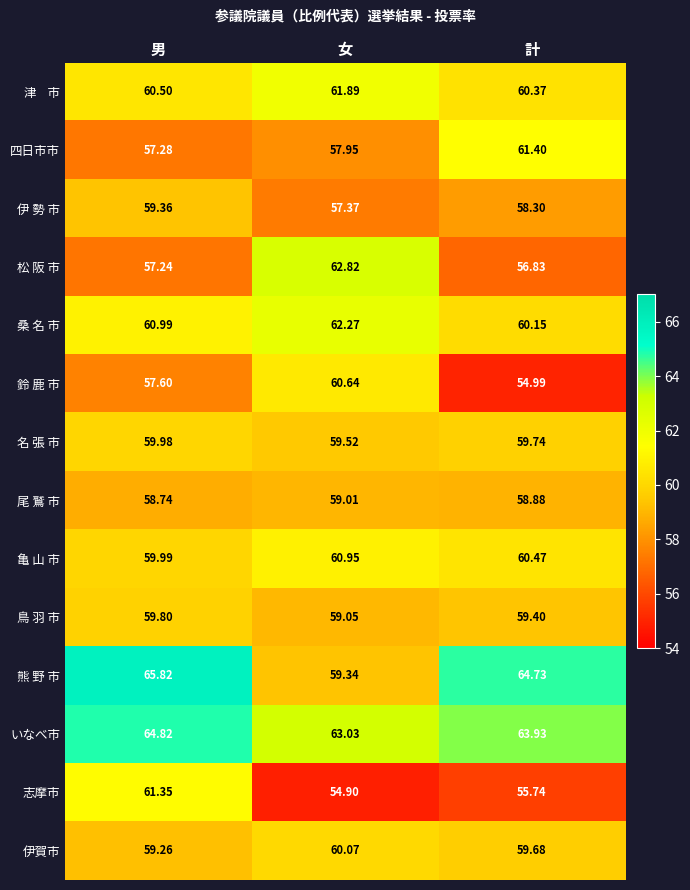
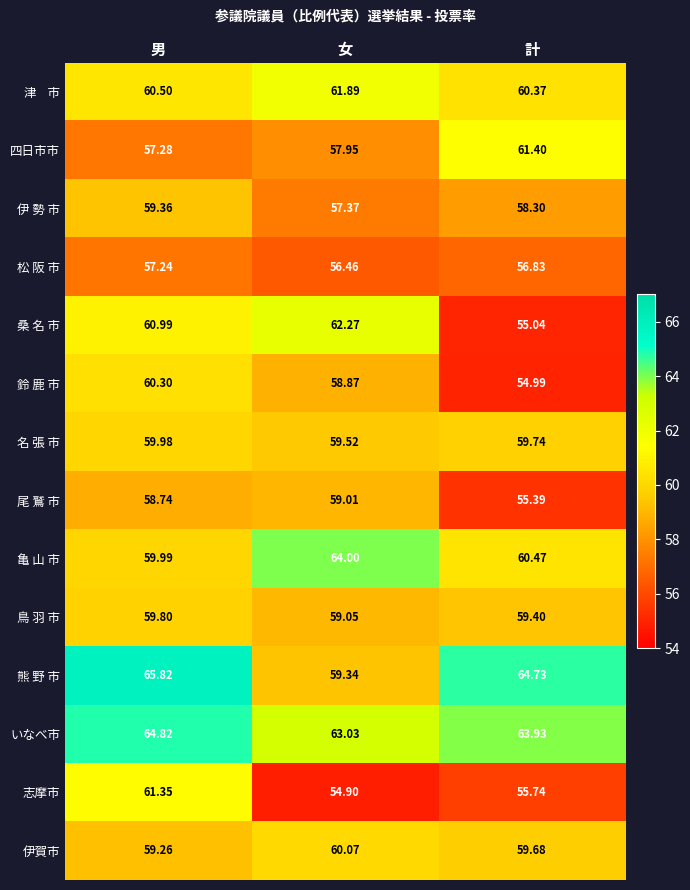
  {
    "津 市": {
      "男": 60.50,
      "女": 61.89,
      "計": 60.37
    },
    "四日市市": {
      "男": 57.28,
      "女": 57.95,
      "計": 61.40
    },
    "伊 勢 市": {
      "男": 59.36,
      "女": 57.37,
      "計": 58.30
    },
    "松 阪 市": {
      "男": 57.24,
-     "女": 62.82,
+     "女": 56.46,
      "計": 56.83
    },
    "桑 名 市": {
      "男": 60.99,
      "女": 62.27,
-     "計": 60.15
+     "計": 55.04
    },
    "鈴 鹿 市": {
-     "男": 57.60,
-     "女": 60.64,
+     "男": 60.30,
+     "女": 58.87,
      "計": 54.99
    },
    "名 張 市": {
      "男": 59.98,
      "女": 59.52,
      "計": 59.74
    },
    "尾 鷲 市": {
      "男": 58.74,
      "女": 59.01,
-     "計": 58.88
+     "計": 55.39
    },
    "亀 山 市": {
      "男": 59.99,
-     "女": 60.95,
+     "女": 64.00,
      "計": 60.47
    },
    "鳥 羽 市": {
      "男": 59.80,
      "女": 59.05,
      "計": 59.40
    },
    "熊 野 市": {
      "男": 65.82,
      "女": 59.34,
      "計": 64.73
    },
    "いなべ市": {
      "男": 64.82,
      "女": 63.03,
      "計": 63.93
    },
    "志摩市": {
      "男": 61.35,
      "女": 54.90,
      "計": 55.74
    },
    "伊賀市": {
      "男": 59.26,
      "女": 60.07,
      "計": 59.68
    }
  }
